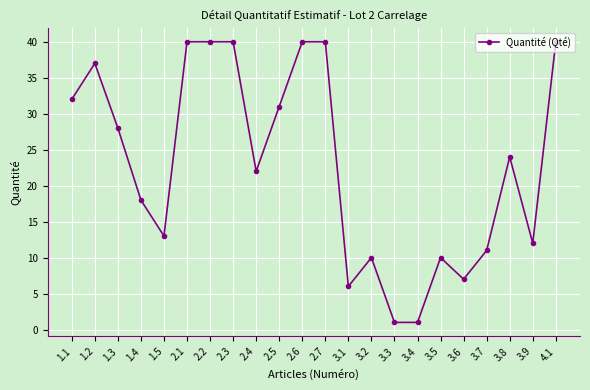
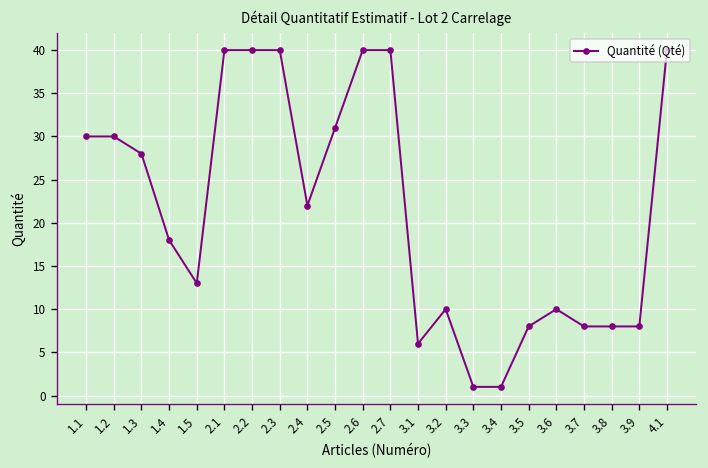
  {
-   "1.1": 32,
-   "1.2": 37,
+   "1.1": 30,
+   "1.2": 30,
    "1.3": 28,
    "1.4": 18,
    "1.5": 13,
    "2.1": 40,
    "2.2": 40,
    "2.3": 40,
    "2.4": 22,
    "2.5": 31,
    "2.6": 40,
    "2.7": 40,
    "3.1": 6,
    "3.2": 10,
    "3.3": 1,
    "3.4": 1,
-   "3.5": 10,
-   "3.6": 7,
-   "3.7": 11,
-   "3.8": 24,
-   "3.9": 12
+   "3.5": 8,
+   "3.6": 10,
+   "3.7": 8,
+   "3.8": 8,
+   "3.9": 8
  }
